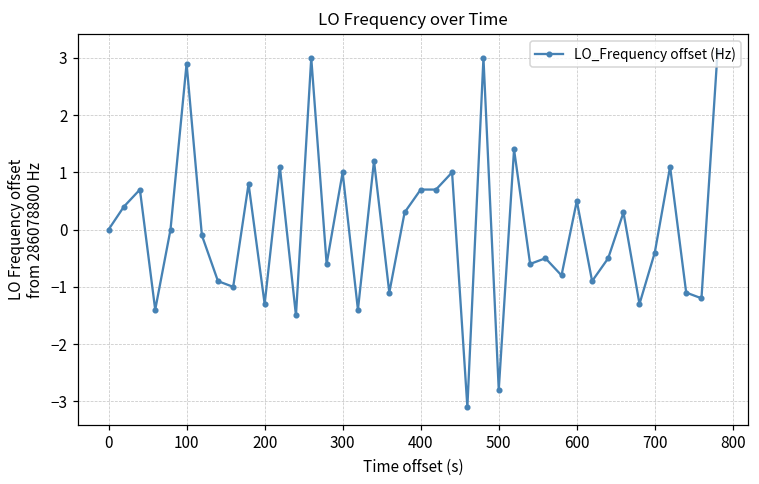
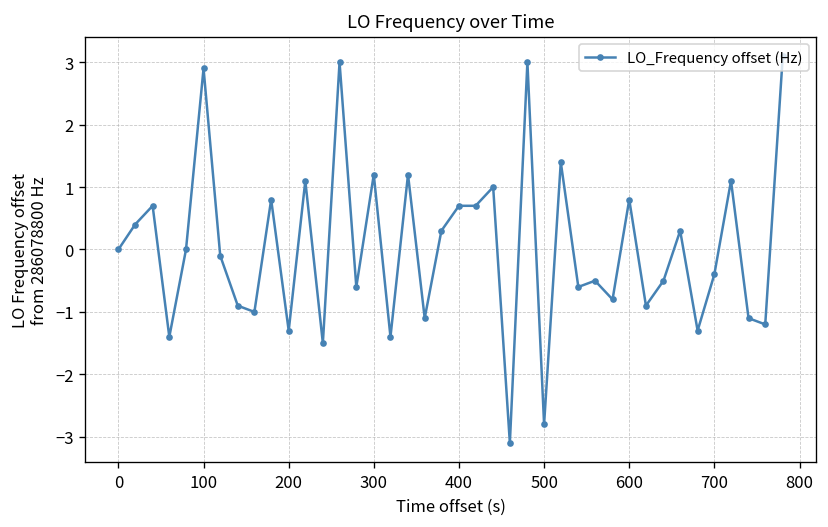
  {
    "0": 0.0,
    "100": 2.9,
    "200": -1.3,
-   "300": 1.0,
+   "300": 1.2,
    "400": 0.7,
    "500": -2.8,
-   "600": 0.5,
+   "600": 0.8,
    "700": -0.4
  }
